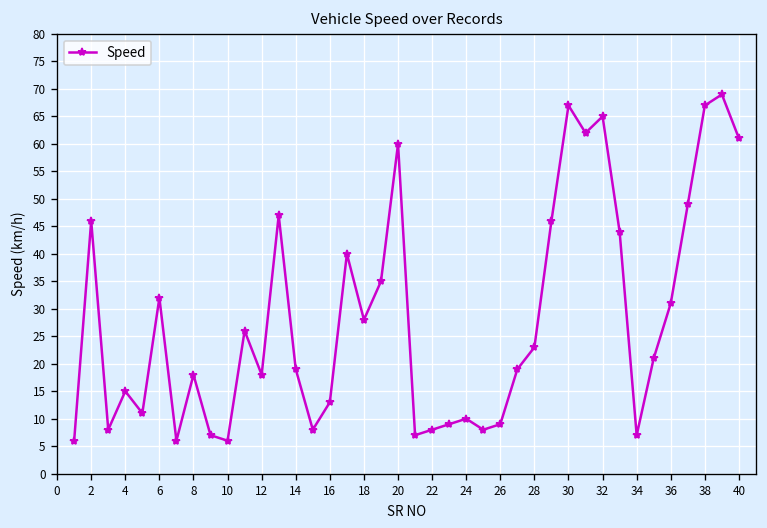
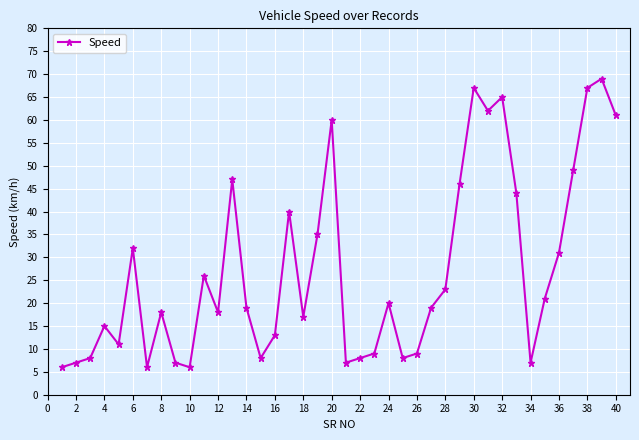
  {
-   "2": 46,
+   "2": 7,
    "4": 15,
    "6": 32,
    "8": 18,
    "10": 6,
    "12": 18,
    "14": 19,
    "16": 13,
-   "18": 28,
+   "18": 17,
    "20": 60,
    "22": 8,
-   "24": 10,
+   "24": 20,
    "26": 9,
    "28": 23,
    "30": 67,
    "32": 65,
    "34": 7,
    "36": 31,
    "38": 67,
    "40": 61
  }
